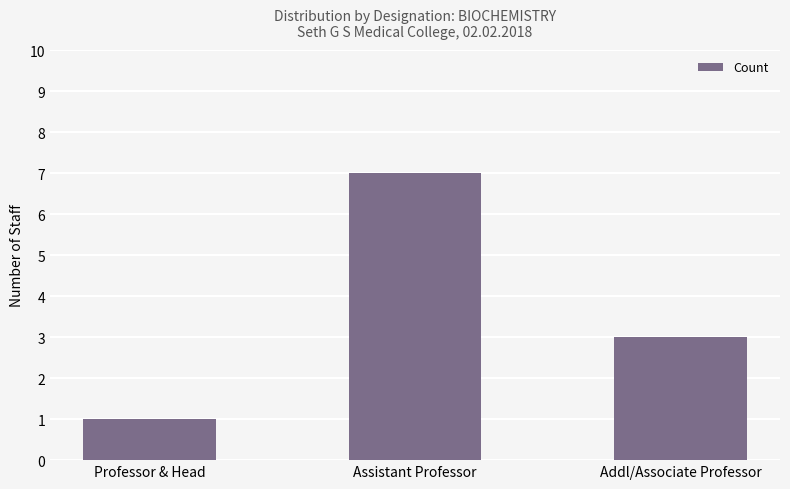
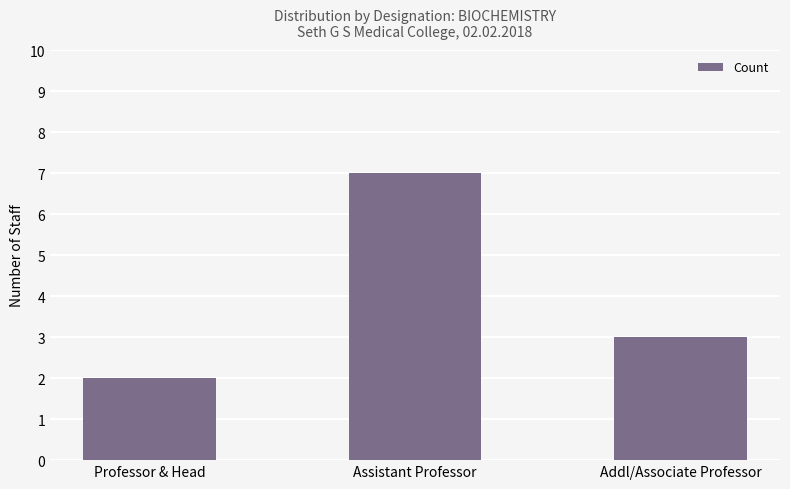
  {
-   "Professor & Head": 1,
+   "Professor & Head": 2,
    "Assistant Professor": 7,
    "Addl/Associate Professor": 3
  }
